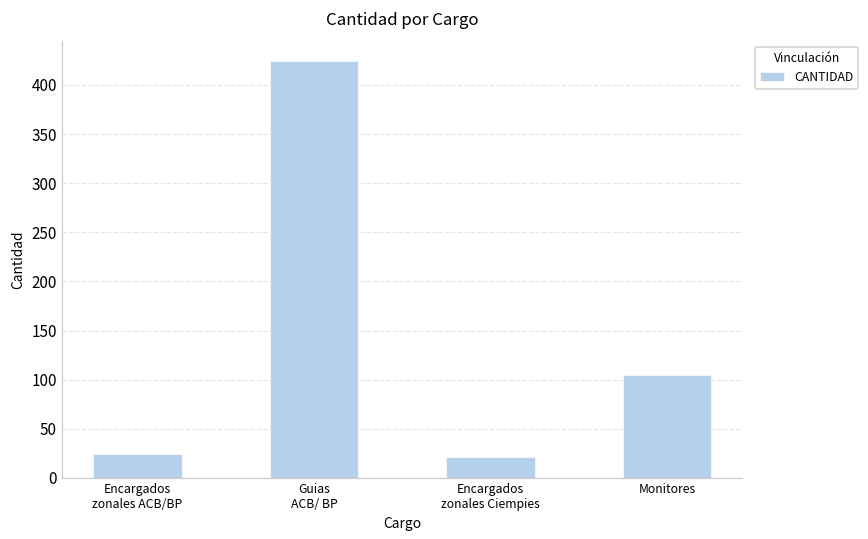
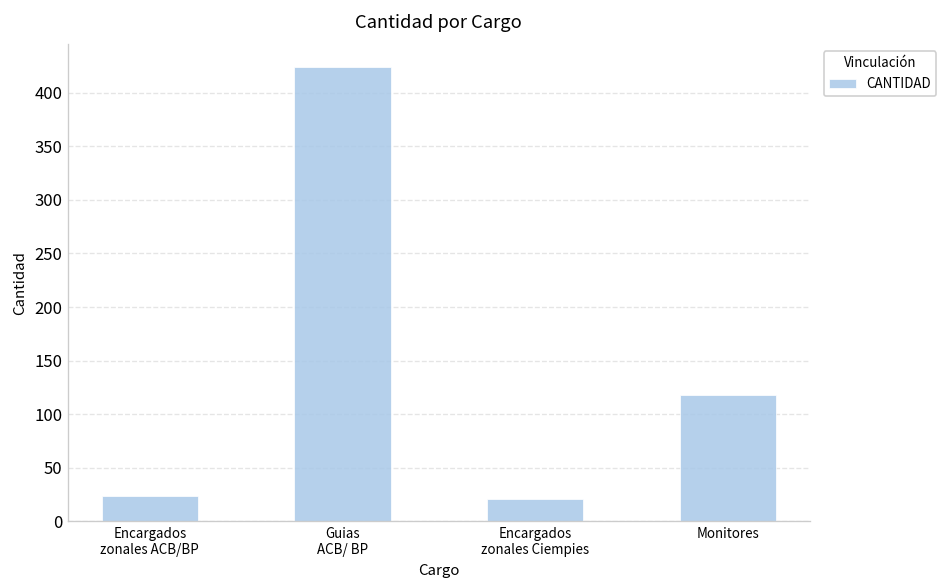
  {
    "Encargados zonales ACB/BP": 20,
    "Guias ACB/ BP": 420,
    "Encargados zonales Ciempies": 20,
-   "Monitores": 110
+   "Monitores": 120
  }
